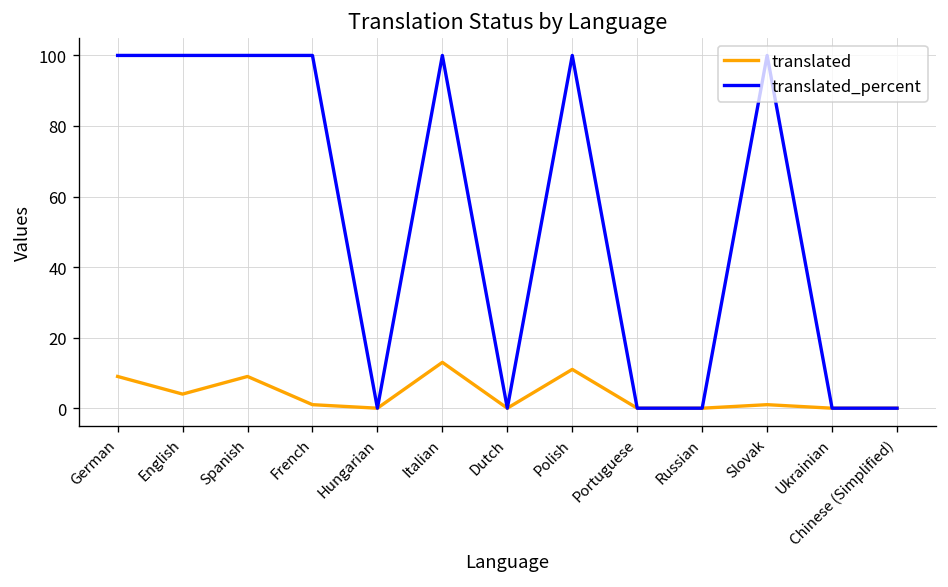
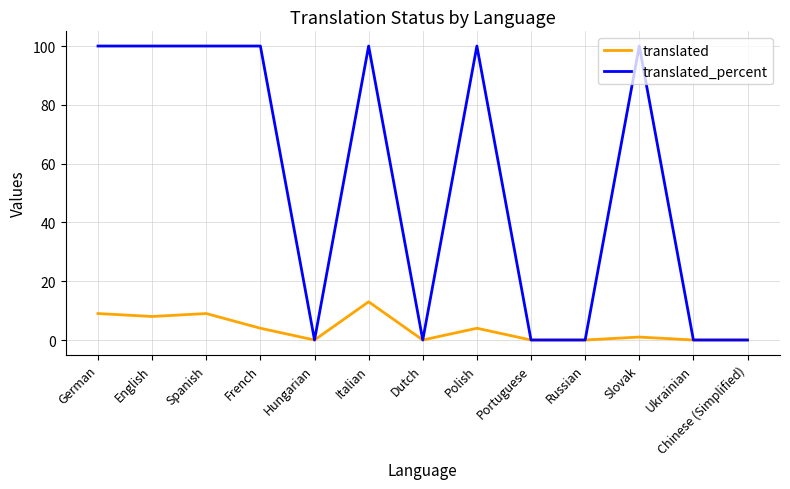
  {
    "translated": {
      "German": 9,
-     "English": 4,
+     "English": 8,
      "Spanish": 9,
-     "French": 1,
+     "French": 4,
      "Italian": 13,
-     "Polish": 11,
+     "Polish": 4,
      "Slovak": 1
    },
    "translated_percent": {
      "German": 100,
      "English": 100,
      "Spanish": 100,
      "French": 100,
      "Italian": 100,
      "Polish": 100
    }
  }
